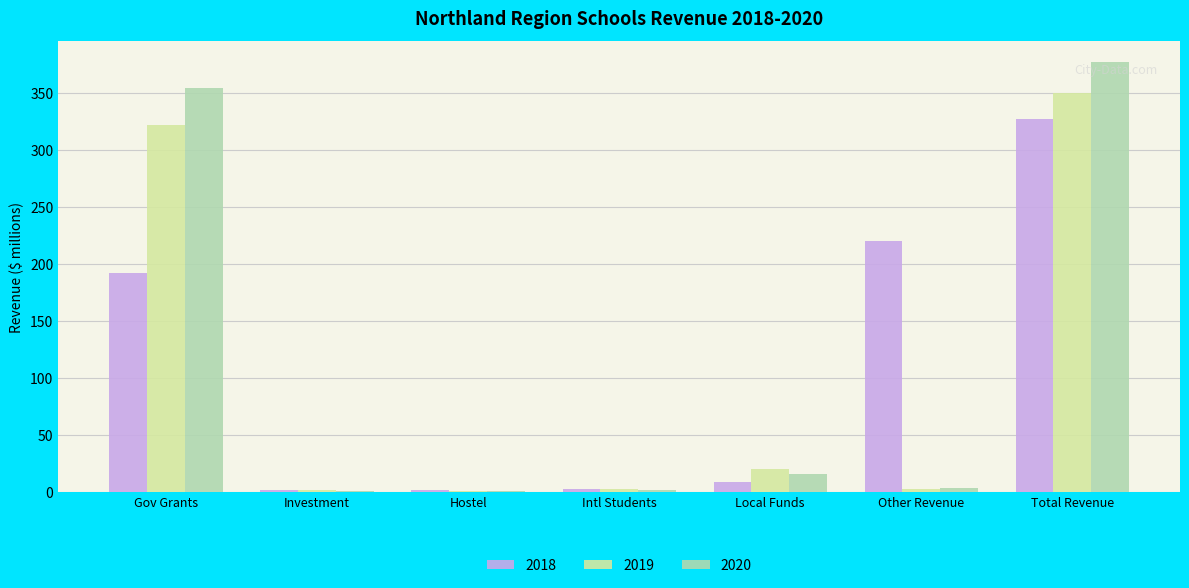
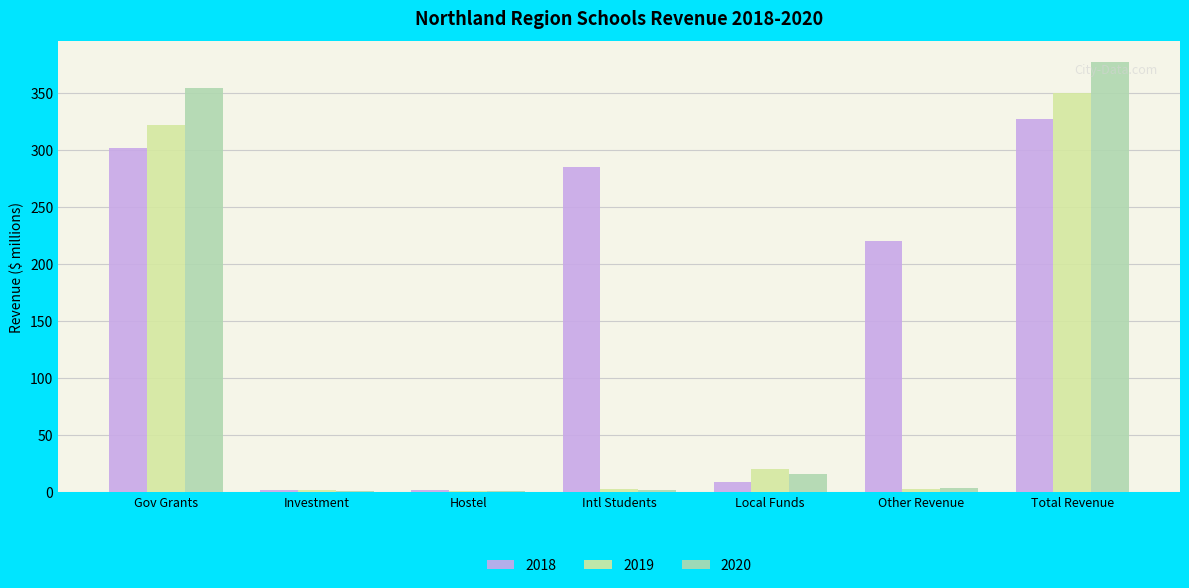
  {
    "2018": {
-     "Gov Grants": 192,
-     "Intl Students": 3,
+     "Gov Grants": 301,
+     "Intl Students": 284,
      "Local Funds": 8,
      "Other Revenue": 220,
      "Total Revenue": 327
    }
  }
